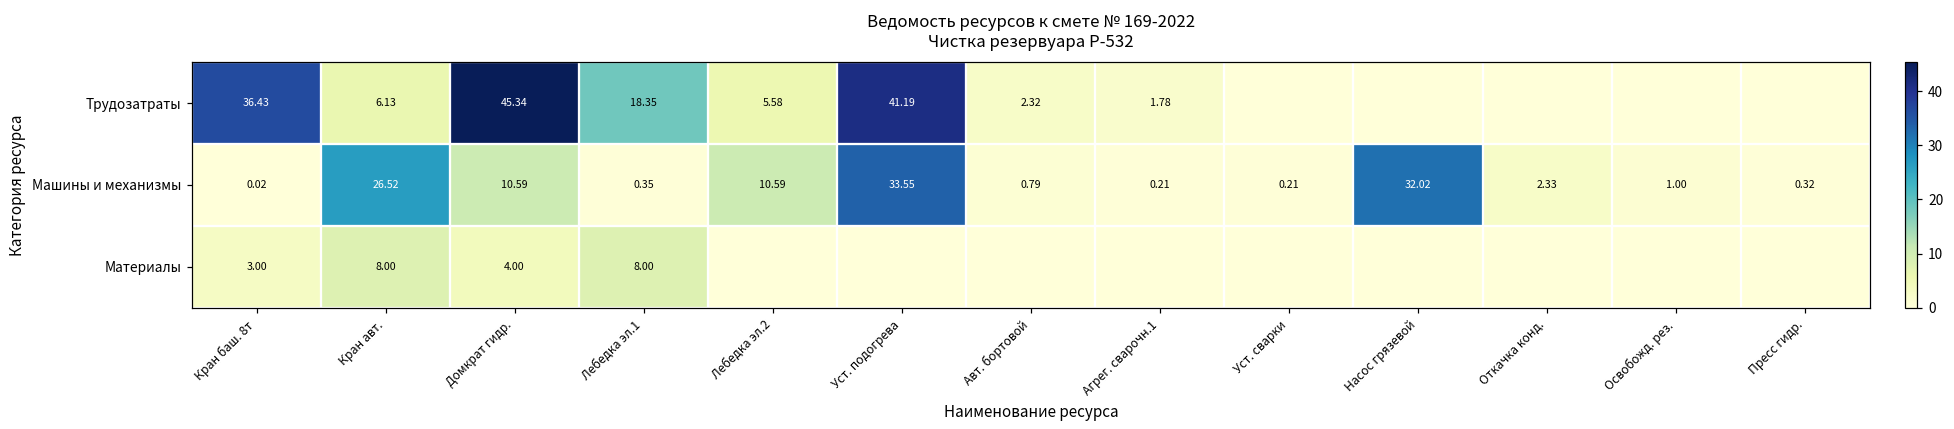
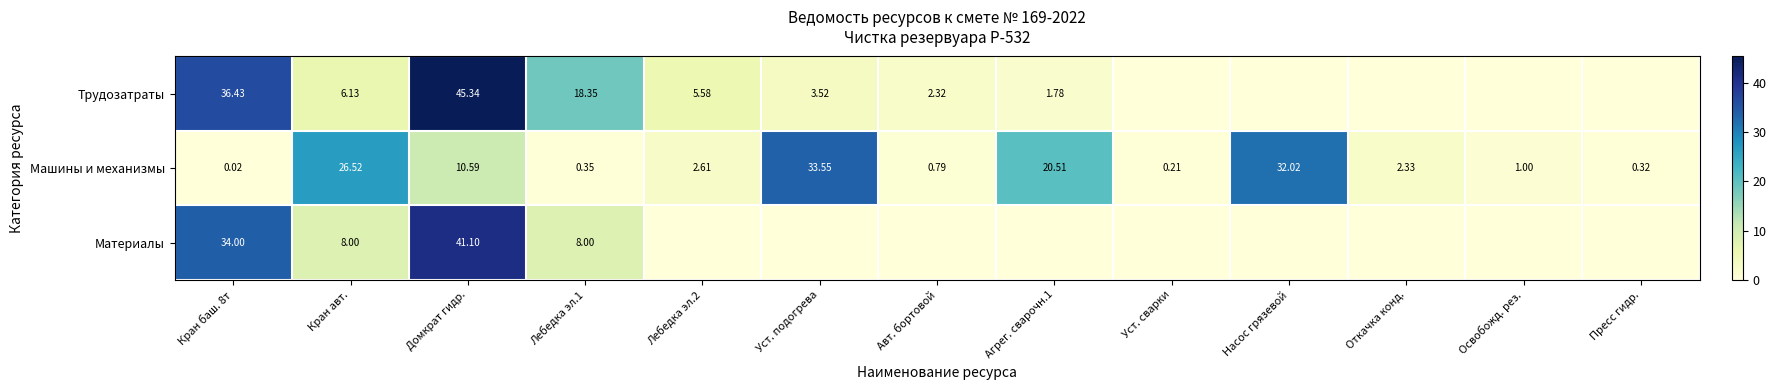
  {
    "Трудозатраты": {
      "Кран баш. 8т": 36.43,
      "Кран авт.": 6.13,
      "Домкрат гидр.": 45.34,
      "Лебедка эл.1": 18.35,
      "Лебедка эл.2": 5.58,
-     "Уст. подогрева": 41.19,
+     "Уст. подогрева": 3.52,
      "Авт. бортовой": 2.32,
      "Агрег. сварочн.1": 1.78
    },
    "Машины и механизмы": {
      "Кран баш. 8т": 0.02,
      "Кран авт.": 26.52,
      "Домкрат гидр.": 10.59,
      "Лебедка эл.1": 0.35,
-     "Лебедка эл.2": 10.59,
+     "Лебедка эл.2": 2.61,
      "Уст. подогрева": 33.55,
      "Авт. бортовой": 0.79,
-     "Агрег. сварочн.1": 0.21,
+     "Агрег. сварочн.1": 20.51,
      "Уст. сварки": 0.21,
      "Насос грязевой": 32.02,
      "Откачка конд.": 2.33,
      "Освобожд. рез.": 1.00,
      "Пресс гидр.": 0.32
    },
    "Материалы": {
-     "Кран баш. 8т": 3.00,
+     "Кран баш. 8т": 34.00,
      "Кран авт.": 8.00,
-     "Домкрат гидр.": 4.00,
+     "Домкрат гидр.": 41.10,
      "Лебедка эл.1": 8.00
    }
  }
